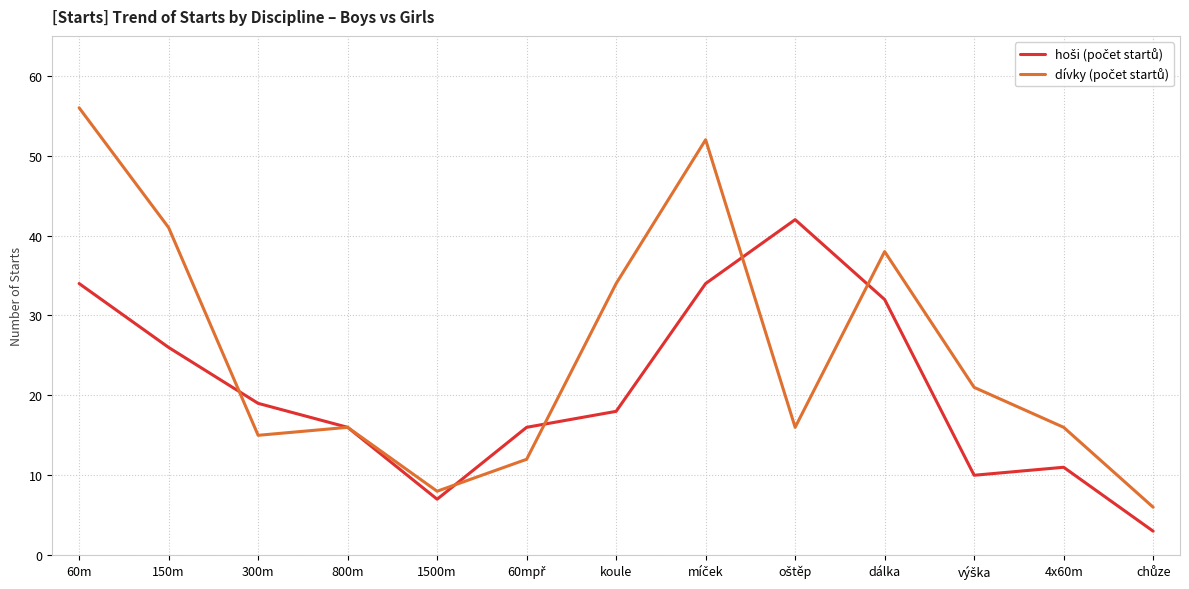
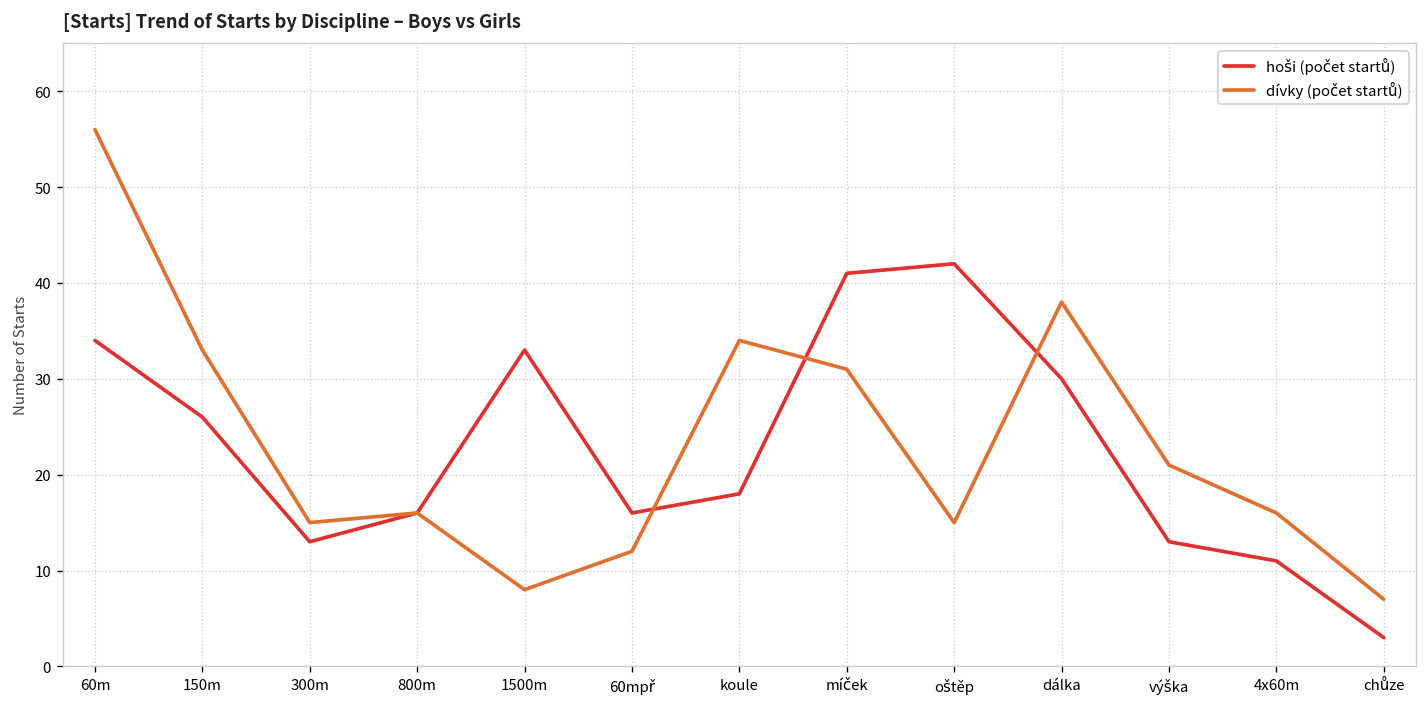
  {
    "hoši (počet startů)": {
      "60m": 34,
      "150m": 26,
-     "300m": 19,
-     "1500m": 7,
+     "300m": 13,
+     "1500m": 33,
      "60mpř": 16,
      "koule": 18,
-     "míček": 34,
+     "míček": 41,
      "oštěp": 42,
-     "dálka": 32,
-     "výška": 10,
+     "dálka": 30,
+     "výška": 13,
      "4x60m": 11,
      "chůze": 3
    },
    "dívky (počet startů)": {
      "60m": 56,
-     "150m": 41,
+     "150m": 33,
      "300m": 15,
      "1500m": 8,
      "60mpř": 12,
      "koule": 34,
-     "míček": 52,
-     "oštěp": 16,
+     "míček": 31,
+     "oštěp": 15,
      "dálka": 38,
      "výška": 21,
      "4x60m": 16,
-     "chůze": 6
+     "chůze": 7
    }
  }
